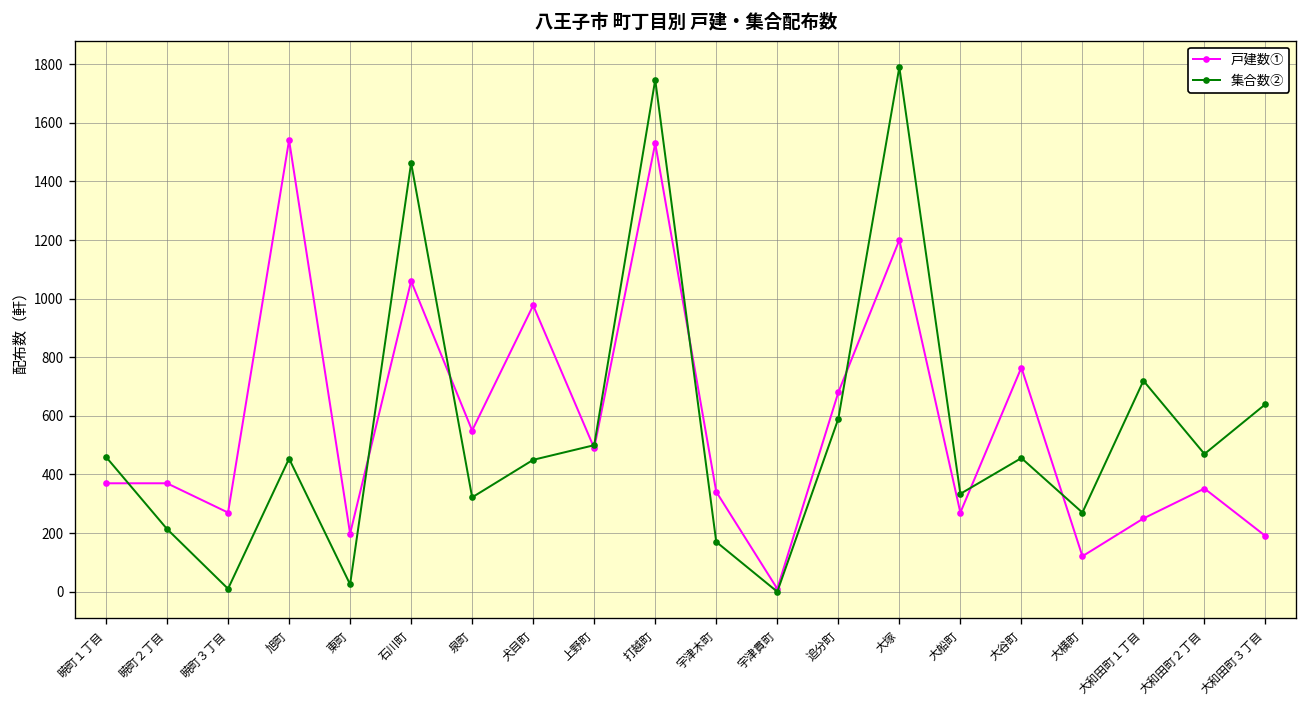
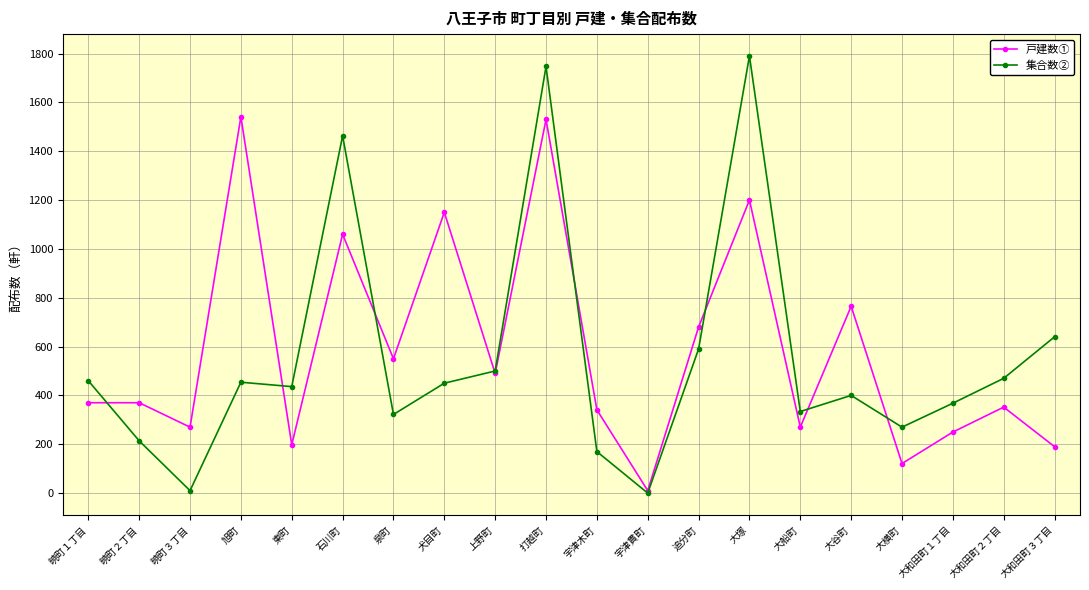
  {
    "戸建数①": {
      "暁町１丁目": 370,
      "暁町２丁目": 370,
      "暁町３丁目": 270,
      "旭町": 1540,
      "東町": 200,
      "石川町": 1060,
      "泉町": 550,
-     "犬目町": 980,
+     "犬目町": 1150,
      "打越町": 1530,
      "宇津木町": 340,
      "追分町": 680,
      "大塚": 1200,
      "大船町": 270,
      "大谷町": 770,
      "大横町": 120,
      "大和田町１丁目": 250,
      "大和田町２丁目": 350,
      "大和田町３丁目": 190
    },
    "集合数②": {
      "暁町１丁目": 460,
      "暁町２丁目": 210,
      "暁町３丁目": 10,
      "旭町": 450,
-     "東町": 30,
+     "東町": 440,
      "石川町": 1460,
      "泉町": 320,
      "犬目町": 450,
      "打越町": 1750,
      "宇津木町": 170,
      "追分町": 590,
      "大塚": 1790,
      "大船町": 330,
-     "大谷町": 460,
+     "大谷町": 400,
      "大横町": 270,
-     "大和田町１丁目": 720,
+     "大和田町１丁目": 370,
      "大和田町２丁目": 470,
      "大和田町３丁目": 640
    }
  }
